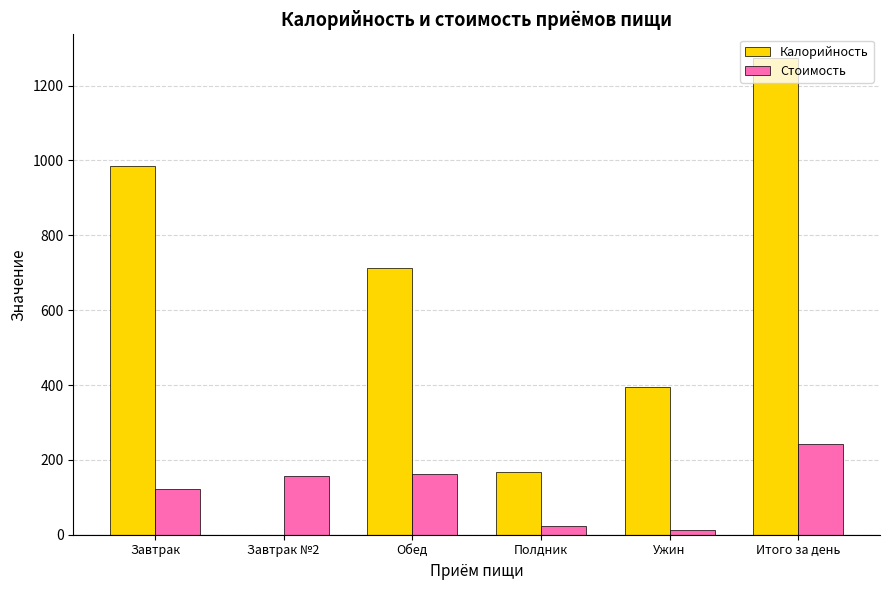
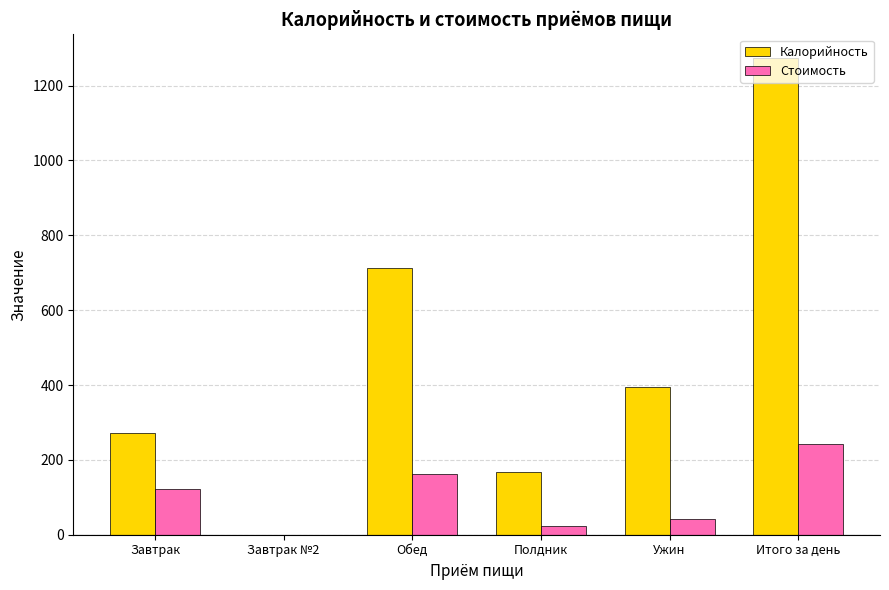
  {
    "Калорийность": {
-     "Завтрак": 980,
+     "Завтрак": 270,
      "Завтрак №2": 0,
      "Обед": 710,
      "Полдник": 170,
      "Ужин": 400
    },
    "Стоимость": {
      "Завтрак": 120,
-     "Завтрак №2": 160,
+     "Завтрак №2": 0,
      "Обед": 160,
      "Полдник": 20,
-     "Ужин": 10,
+     "Ужин": 40,
      "Итого за день": 240
    }
  }
